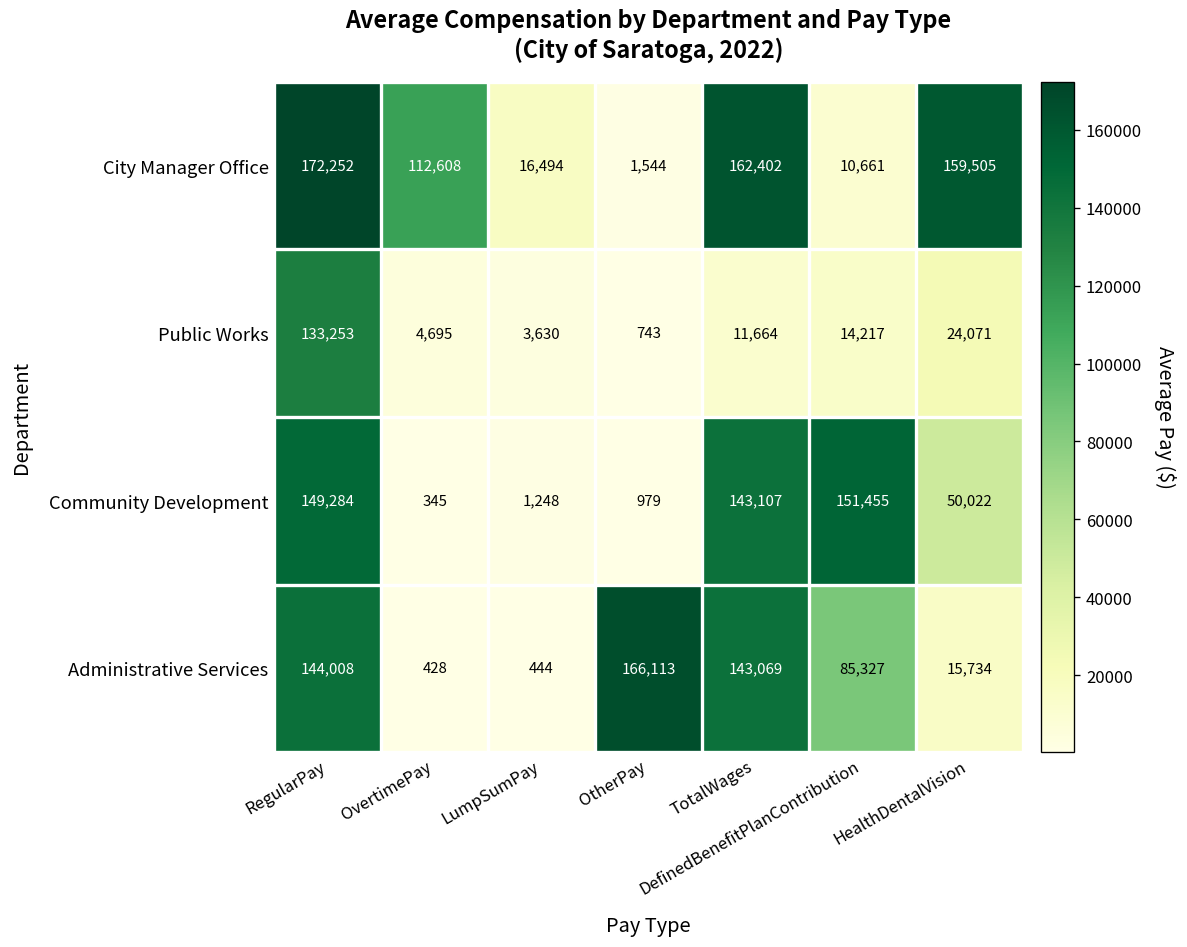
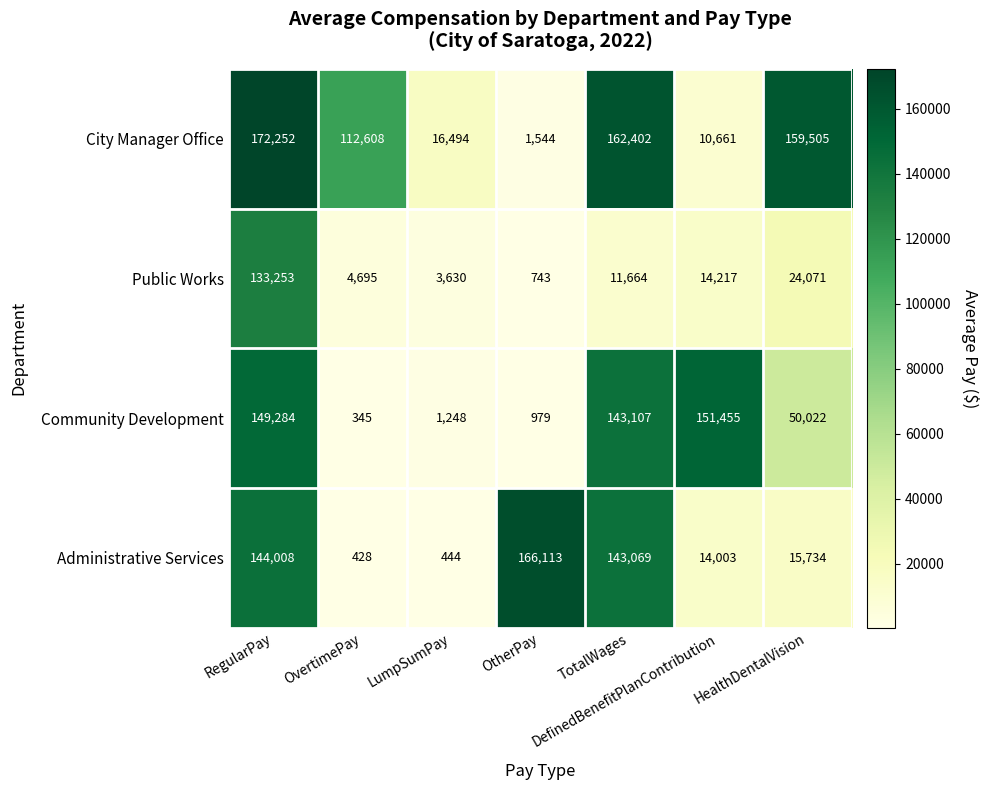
  {
    "City Manager Office": {
      "RegularPay": "172,252",
      "OvertimePay": "112,608",
      "LumpSumPay": "16,494",
      "OtherPay": "1,544",
      "TotalWages": "162,402",
      "DefinedBenefitPlanContribution": "10,661",
      "HealthDentalVision": "159,505"
    },
    "Public Works": {
      "RegularPay": "133,253",
      "OvertimePay": "4,695",
      "LumpSumPay": "3,630",
      "OtherPay": "743",
      "TotalWages": "11,664",
      "DefinedBenefitPlanContribution": "14,217",
      "HealthDentalVision": "24,071"
    },
    "Community Development": {
      "RegularPay": "149,284",
      "OvertimePay": "345",
      "LumpSumPay": "1,248",
      "OtherPay": "979",
      "TotalWages": "143,107",
      "DefinedBenefitPlanContribution": "151,455",
      "HealthDentalVision": "50,022"
    },
    "Administrative Services": {
      "RegularPay": "144,008",
      "OvertimePay": "428",
      "LumpSumPay": "444",
      "OtherPay": "166,113",
      "TotalWages": "143,069",
-     "DefinedBenefitPlanContribution": "85,327",
+     "DefinedBenefitPlanContribution": "14,003",
      "HealthDentalVision": "15,734"
    }
  }
